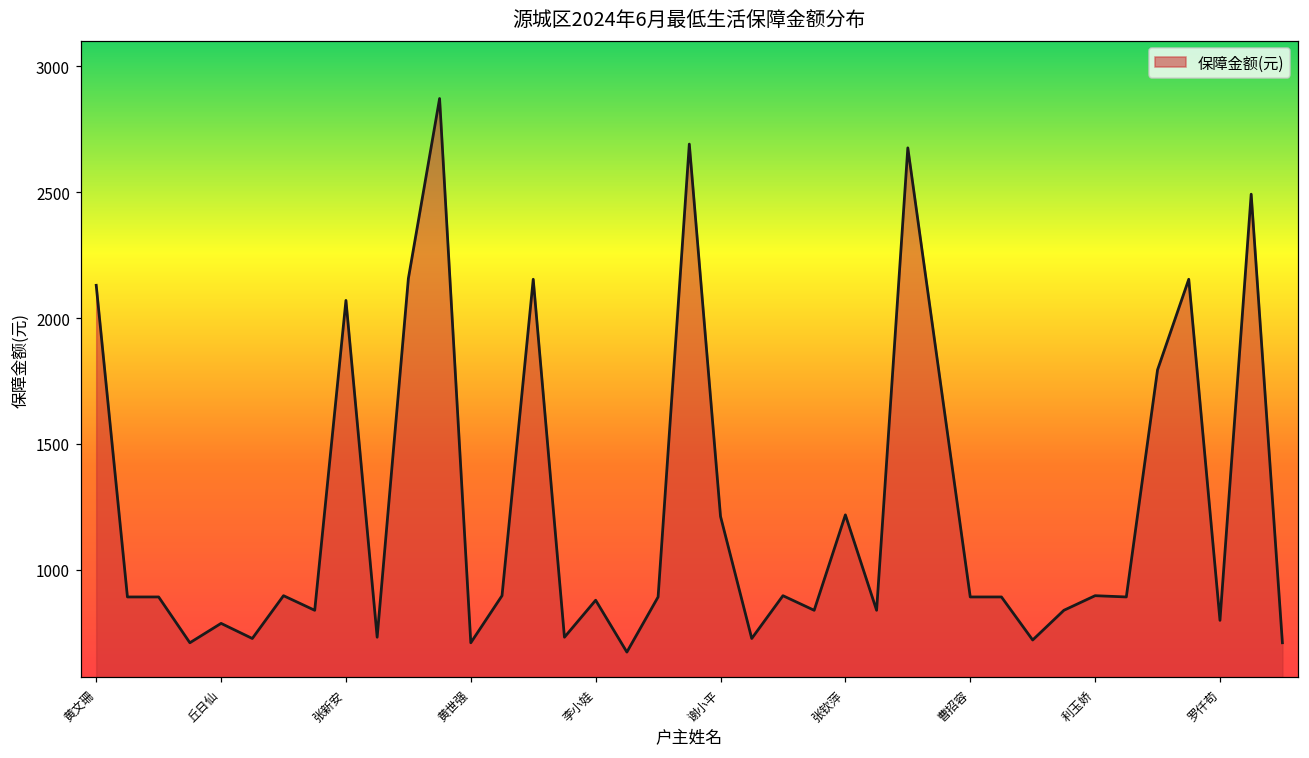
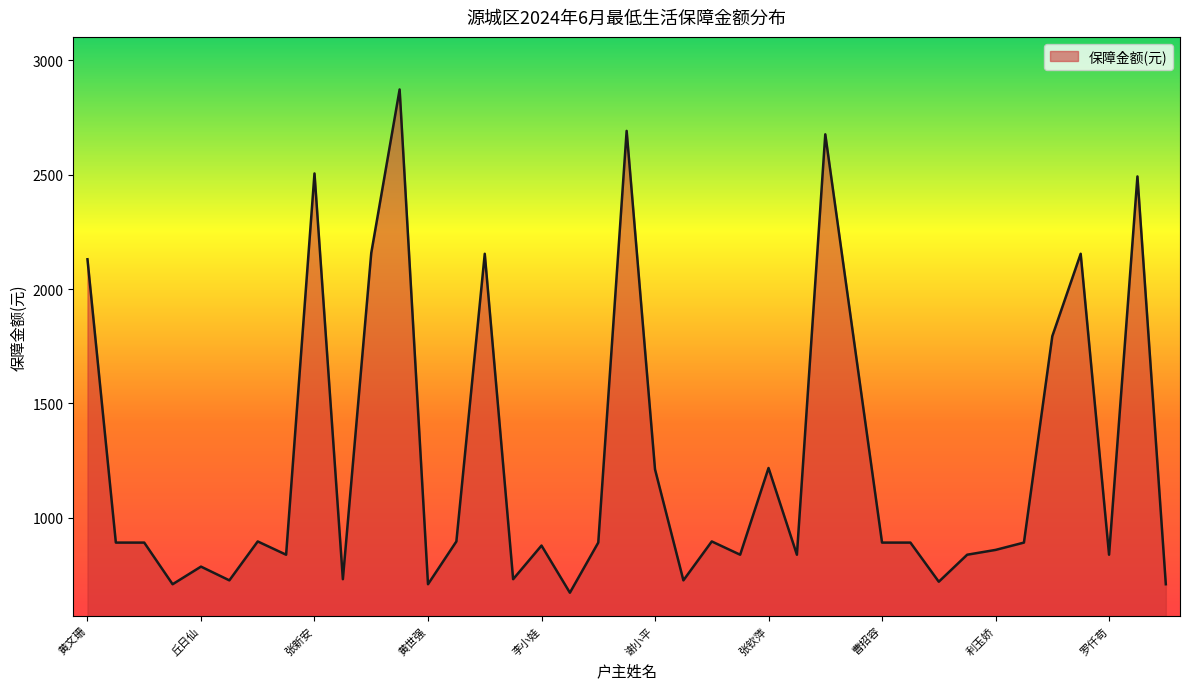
  {
    "黄文珊": 2130,
    "丘日仙": 790,
-   "张新安": 2070,
+   "张新安": 2510,
    "黄世强": 710,
    "李小娃": 880,
    "谢小平": 1210,
    "张钦萍": 1220,
    "曹招容": 890,
-   "利玉娇": 900,
-   "罗仟苟": 800
+   "利玉娇": 860,
+   "罗仟苟": 840
  }
